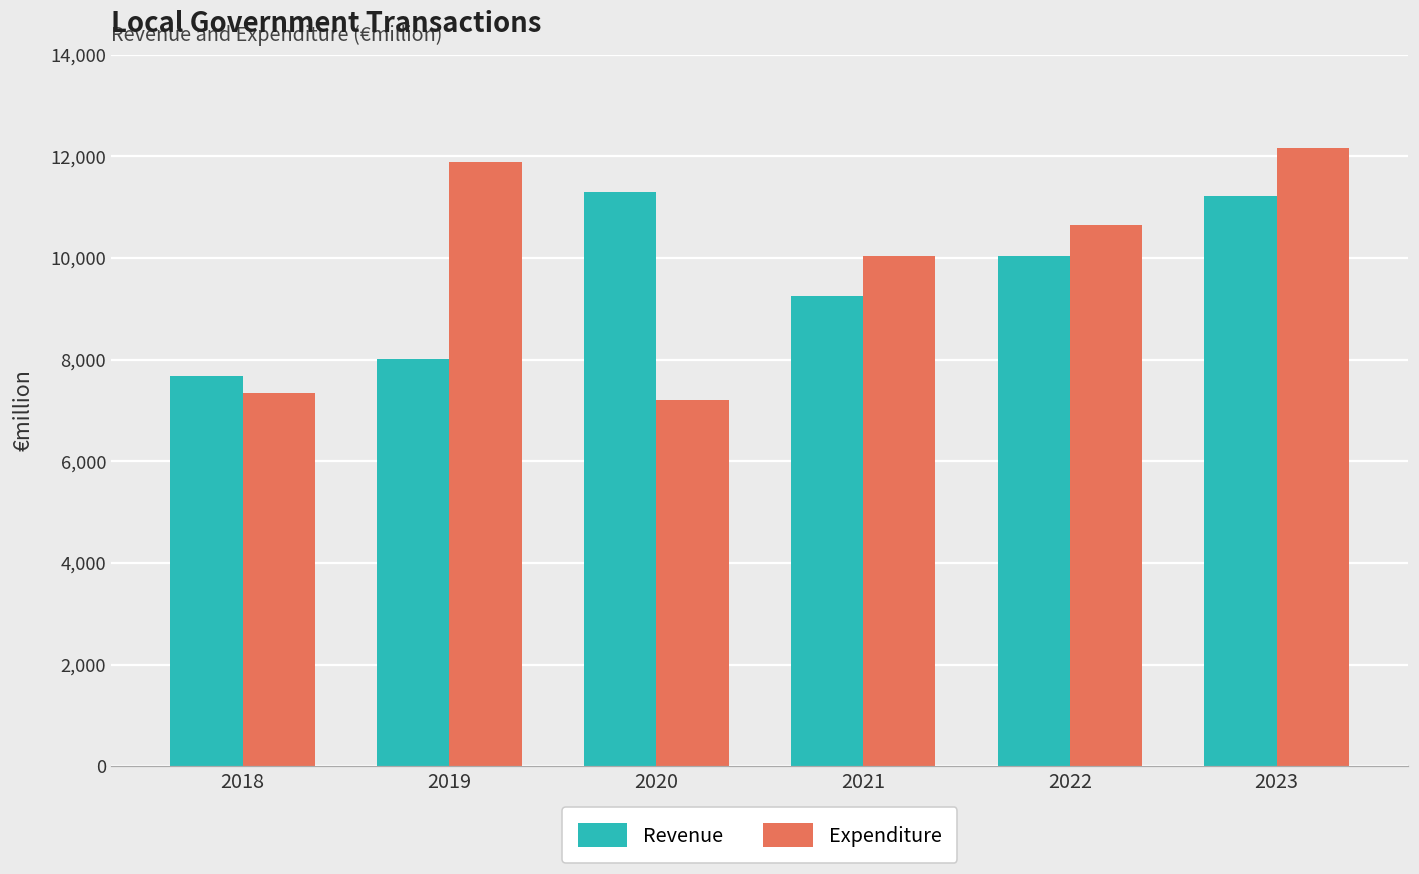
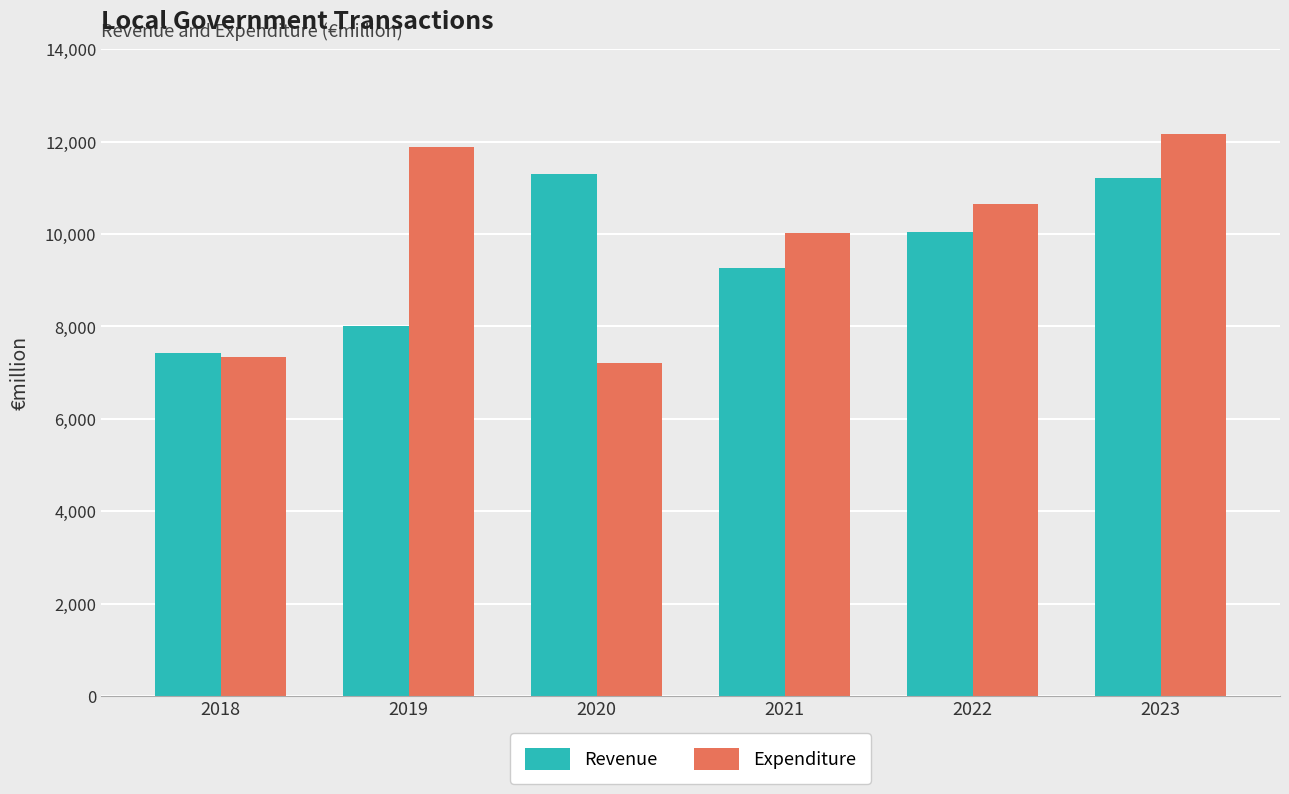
  {
    "Revenue": {
-     "2018": "7,700",
+     "2018": "7,400",
      "2019": "8,000",
      "2020": "11,300",
      "2021": "9,300",
      "2022": "10,000",
      "2023": "11,200"
    },
    "Expenditure": {
      "2018": "7,300",
      "2019": "11,900",
      "2020": "7,200",
      "2021": "10,000",
      "2022": "10,700",
      "2023": "12,200"
    }
  }
